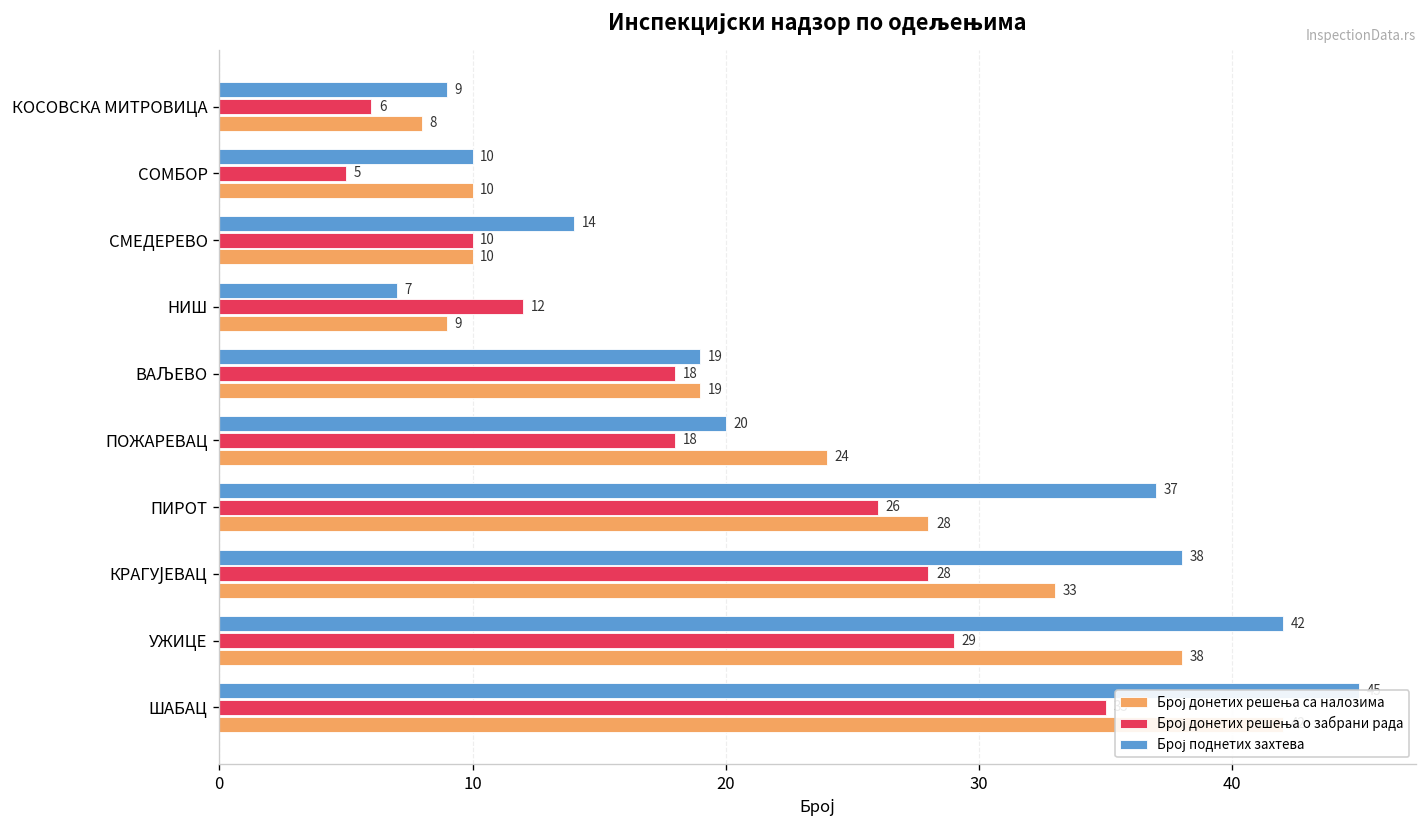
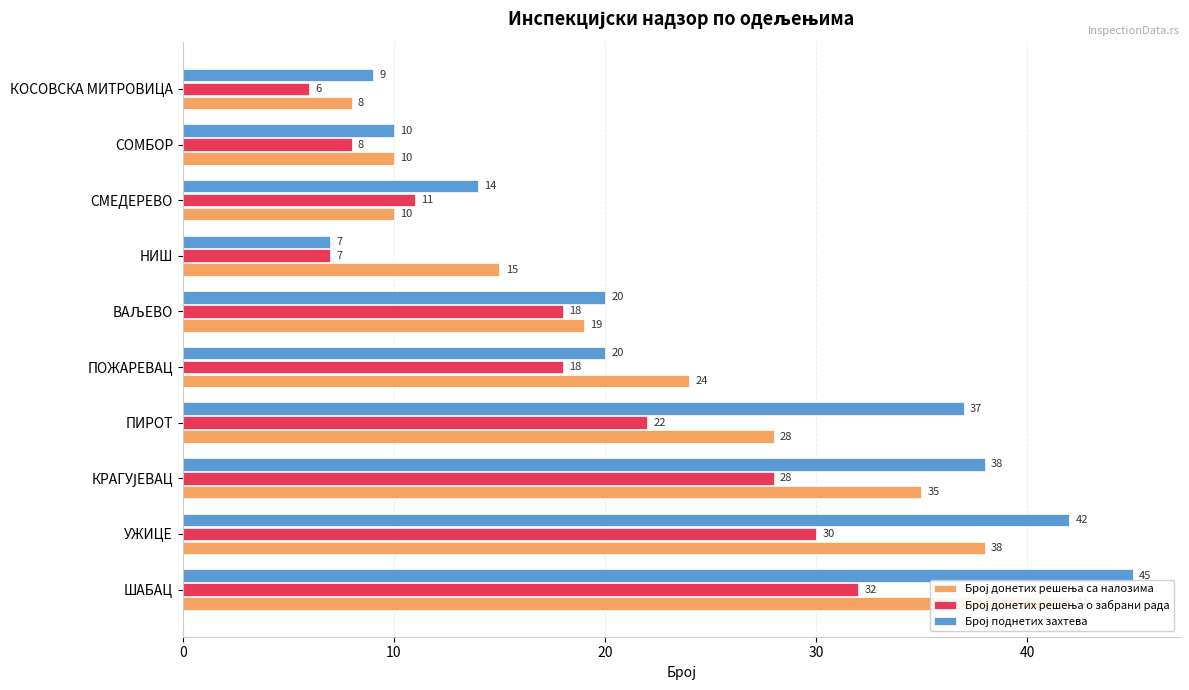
  {
    "Број донетих решења са налозима": {
      "КОСОВСКА МИТРОВИЦА": 8,
      "СОМБОР": 10,
      "СМЕДЕРЕВО": 10,
-     "НИШ": 9,
+     "НИШ": 15,
      "ВАЉЕВО": 19,
      "ПОЖАРЕВАЦ": 24,
      "ПИРОТ": 28,
-     "КРАГУЈЕВАЦ": 33,
+     "КРАГУЈЕВАЦ": 35,
      "УЖИЦЕ": 38
    },
    "Број донетих решења о забрани рада": {
      "КОСОВСКА МИТРОВИЦА": 6,
-     "СОМБОР": 5,
-     "СМЕДЕРЕВО": 10,
-     "НИШ": 12,
+     "СОМБОР": 8,
+     "СМЕДЕРЕВО": 11,
+     "НИШ": 7,
      "ВАЉЕВО": 18,
      "ПОЖАРЕВАЦ": 18,
-     "ПИРОТ": 26,
+     "ПИРОТ": 22,
      "КРАГУЈЕВАЦ": 28,
-     "УЖИЦЕ": 29,
-     "ШАБАЦ": 35
+     "УЖИЦЕ": 30,
+     "ШАБАЦ": 32
    },
    "Број поднетих захтева": {
      "КОСОВСКА МИТРОВИЦА": 9,
      "СОМБОР": 10,
      "СМЕДЕРЕВО": 14,
      "НИШ": 7,
-     "ВАЉЕВО": 19,
+     "ВАЉЕВО": 20,
      "ПОЖАРЕВАЦ": 20,
      "ПИРОТ": 37,
      "КРАГУЈЕВАЦ": 38,
      "УЖИЦЕ": 42
    }
  }
